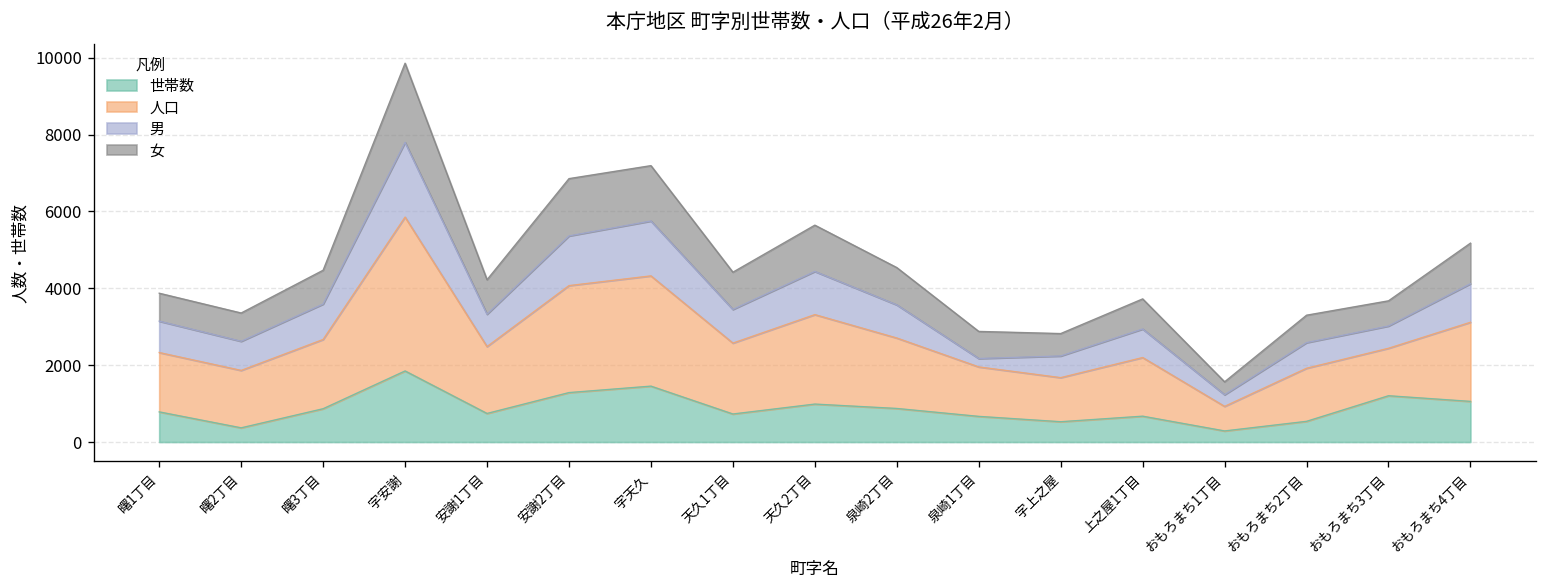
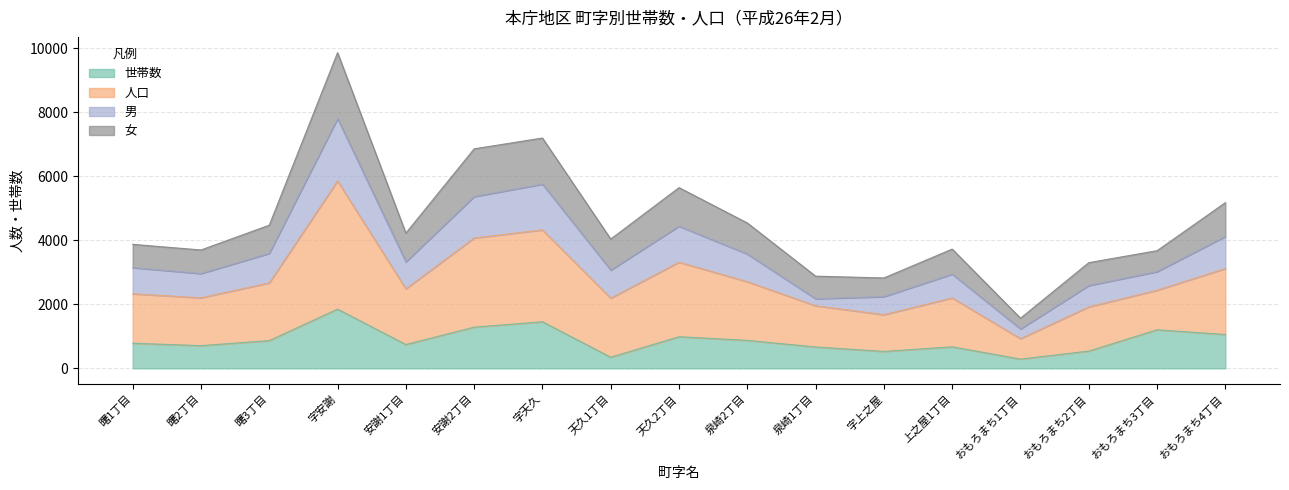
  {
    "世帯数": {
      "曙1丁目": 800,
-     "曙2丁目": 400,
+     "曙2丁目": 700,
      "曙3丁目": 900,
      "字安謝": 1900,
      "安謝1丁目": 700,
      "安謝2丁目": 1300,
      "字天久": 1500,
-     "天久1丁目": 700,
+     "天久1丁目": 300,
      "天久2丁目": 1000,
      "泉崎2丁目": 900,
      "泉崎1丁目": 700,
      "字上之屋": 500,
      "上之屋1丁目": 700,
      "おもろまち1丁目": 300,
      "おもろまち2丁目": 500,
      "おもろまち3丁目": 1200,
      "おもろまち4丁目": 1100
    },
    "人口": {
      "曙1丁目": 1500,
      "曙2丁目": 1500,
      "曙3丁目": 1800,
      "字安謝": 4000,
      "安謝1丁目": 1700,
      "安謝2丁目": 2800,
      "字天久": 2900,
      "天久1丁目": 1800,
      "天久2丁目": 2300,
      "泉崎2丁目": 1800,
      "泉崎1丁目": 1300,
      "字上之屋": 1100,
      "上之屋1丁目": 1500,
      "おもろまち1丁目": 600,
      "おもろまち2丁目": 1400,
      "おもろまち3丁目": 1200,
      "おもろまち4丁目": 2100
    },
    "男": {
      "曙1丁目": 800,
      "曙2丁目": 800,
      "曙3丁目": 900,
      "字安謝": 1900,
      "安謝1丁目": 800,
      "安謝2丁目": 1300,
      "字天久": 1400,
      "天久1丁目": 900,
      "天久2丁目": 1100,
      "泉崎2丁目": 900,
      "泉崎1丁目": 200,
      "字上之屋": 600,
      "上之屋1丁目": 700,
      "おもろまち1丁目": 300,
      "おもろまち2丁目": 700,
      "おもろまち3丁目": 600,
      "おもろまち4丁目": 1000
    },
    "女": {
      "曙1丁目": 700,
      "曙2丁目": 700,
      "曙3丁目": 900,
      "字安謝": 2100,
      "安謝1丁目": 900,
      "安謝2丁目": 1500,
      "字天久": 1400,
      "天久1丁目": 1000,
      "天久2丁目": 1200,
      "泉崎2丁目": 1000,
      "泉崎1丁目": 700,
      "字上之屋": 600,
      "上之屋1丁目": 800,
      "おもろまち1丁目": 300,
      "おもろまち2丁目": 700,
      "おもろまち3丁目": 700,
      "おもろまち4丁目": 1100
    }
  }
